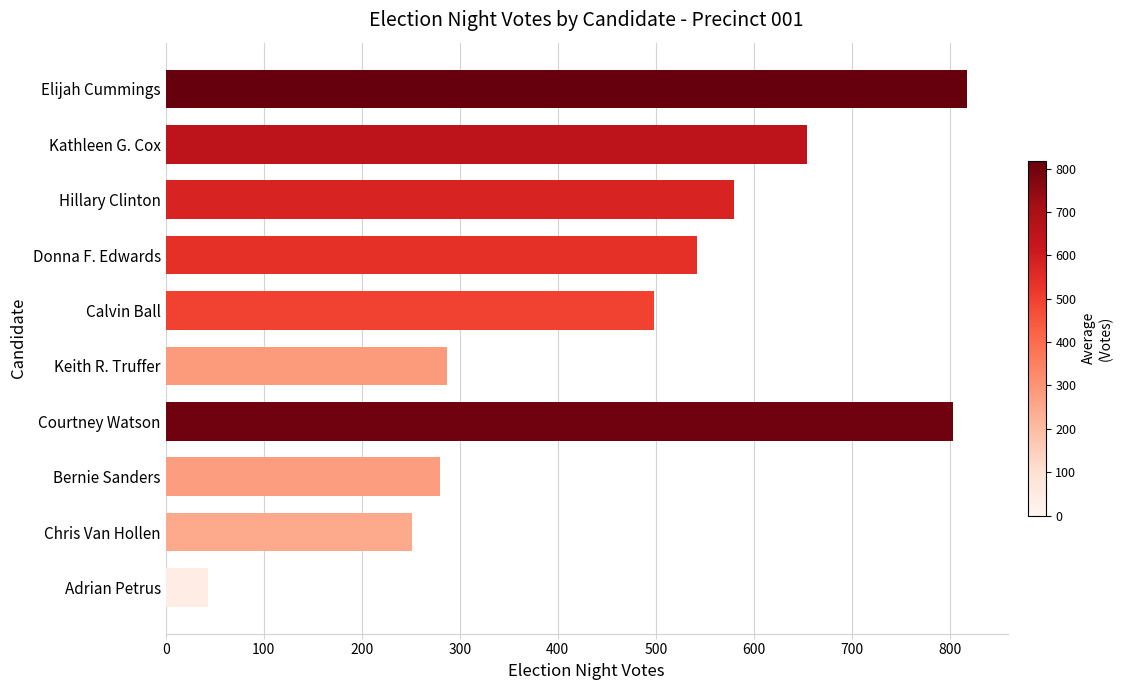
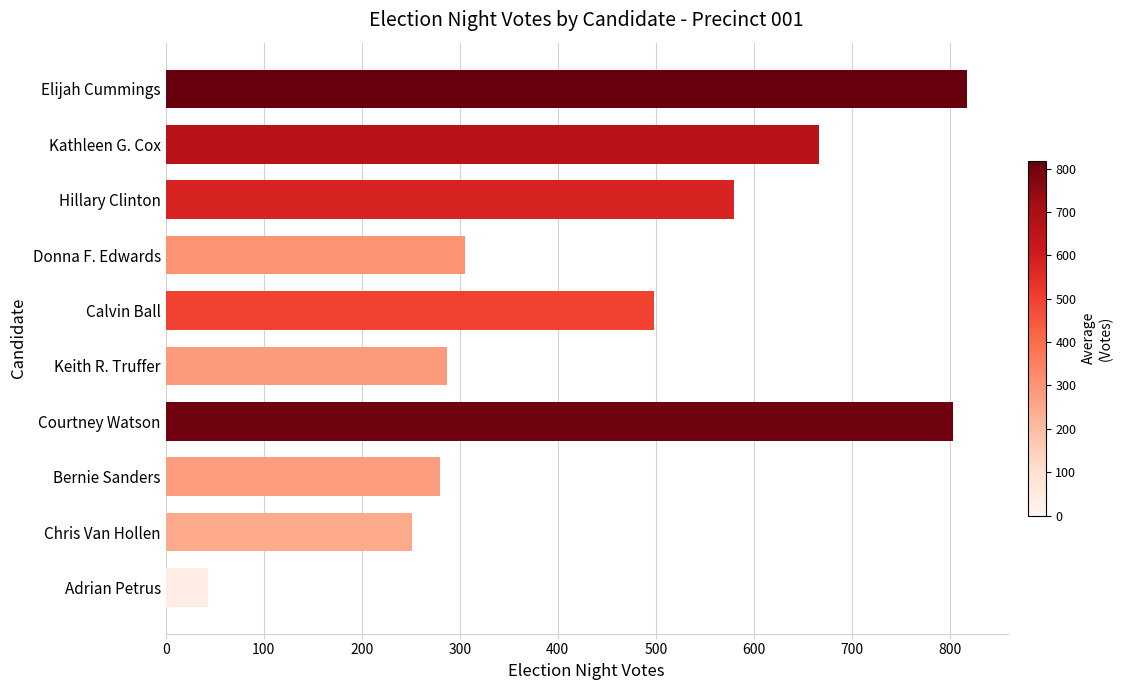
  {
    "Elijah Cummings": 820,
-   "Kathleen G. Cox": 650,
+   "Kathleen G. Cox": 670,
    "Hillary Clinton": 580,
-   "Donna F. Edwards": 540,
+   "Donna F. Edwards": 310,
    "Calvin Ball": 500,
    "Keith R. Truffer": 290,
    "Courtney Watson": 800,
    "Bernie Sanders": 280,
    "Chris Van Hollen": 250,
    "Adrian Petrus": 40
  }
